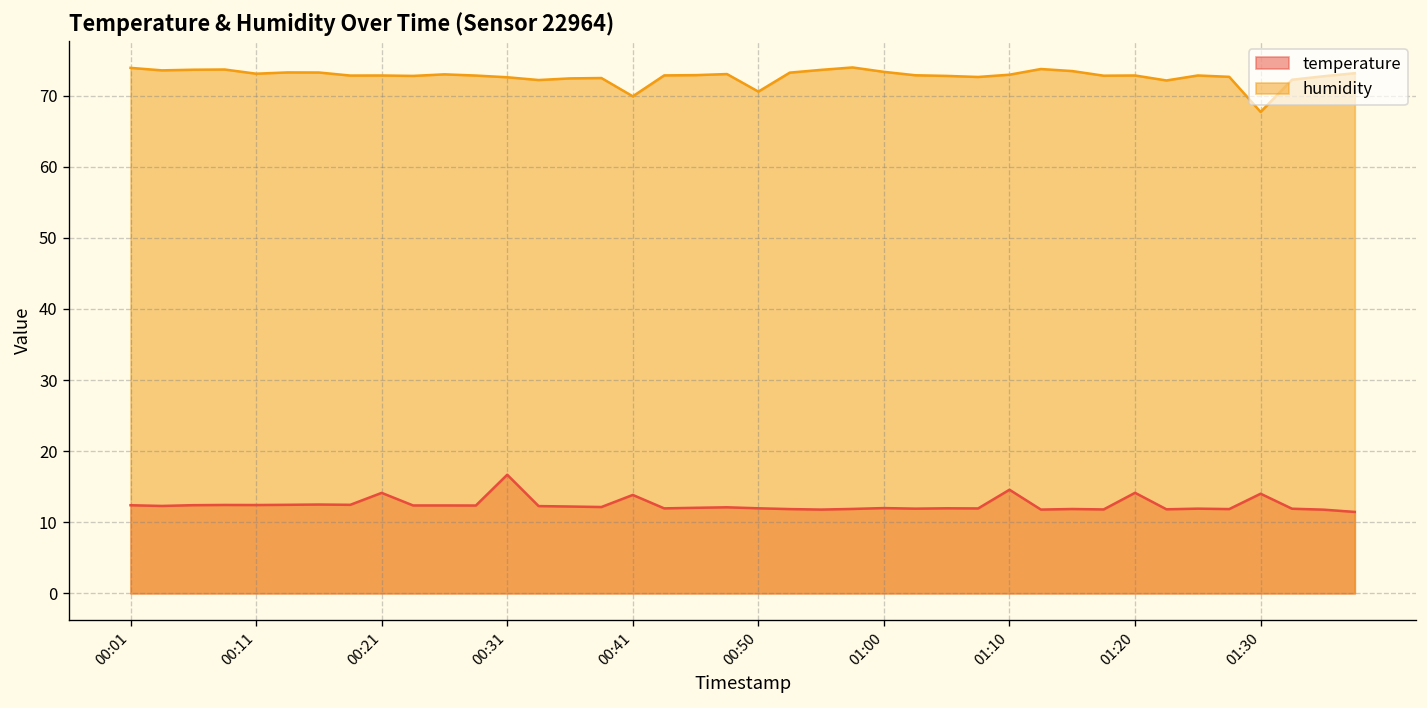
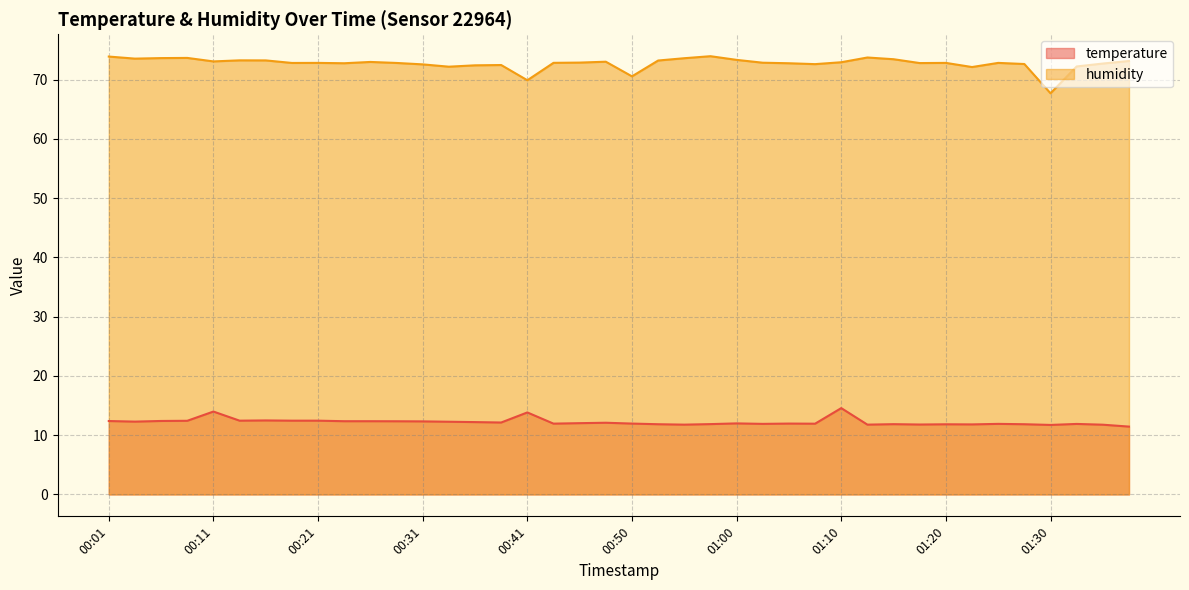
  {
    "temperature": {
      "00:01": 12,
-     "00:11": 12,
-     "00:21": 14,
-     "00:31": 17,
+     "00:11": 14,
+     "00:21": 12,
+     "00:31": 12,
      "00:41": 14,
      "00:50": 12,
      "01:00": 12,
      "01:10": 15,
-     "01:20": 14,
-     "01:30": 14
+     "01:20": 12,
+     "01:30": 12
    },
    "humidity": {
      "00:01": 74,
      "00:11": 73,
      "00:21": 73,
      "00:31": 73,
      "00:41": 70,
      "00:50": 71,
      "01:00": 73,
      "01:10": 73,
      "01:20": 73,
      "01:30": 68
    }
  }
